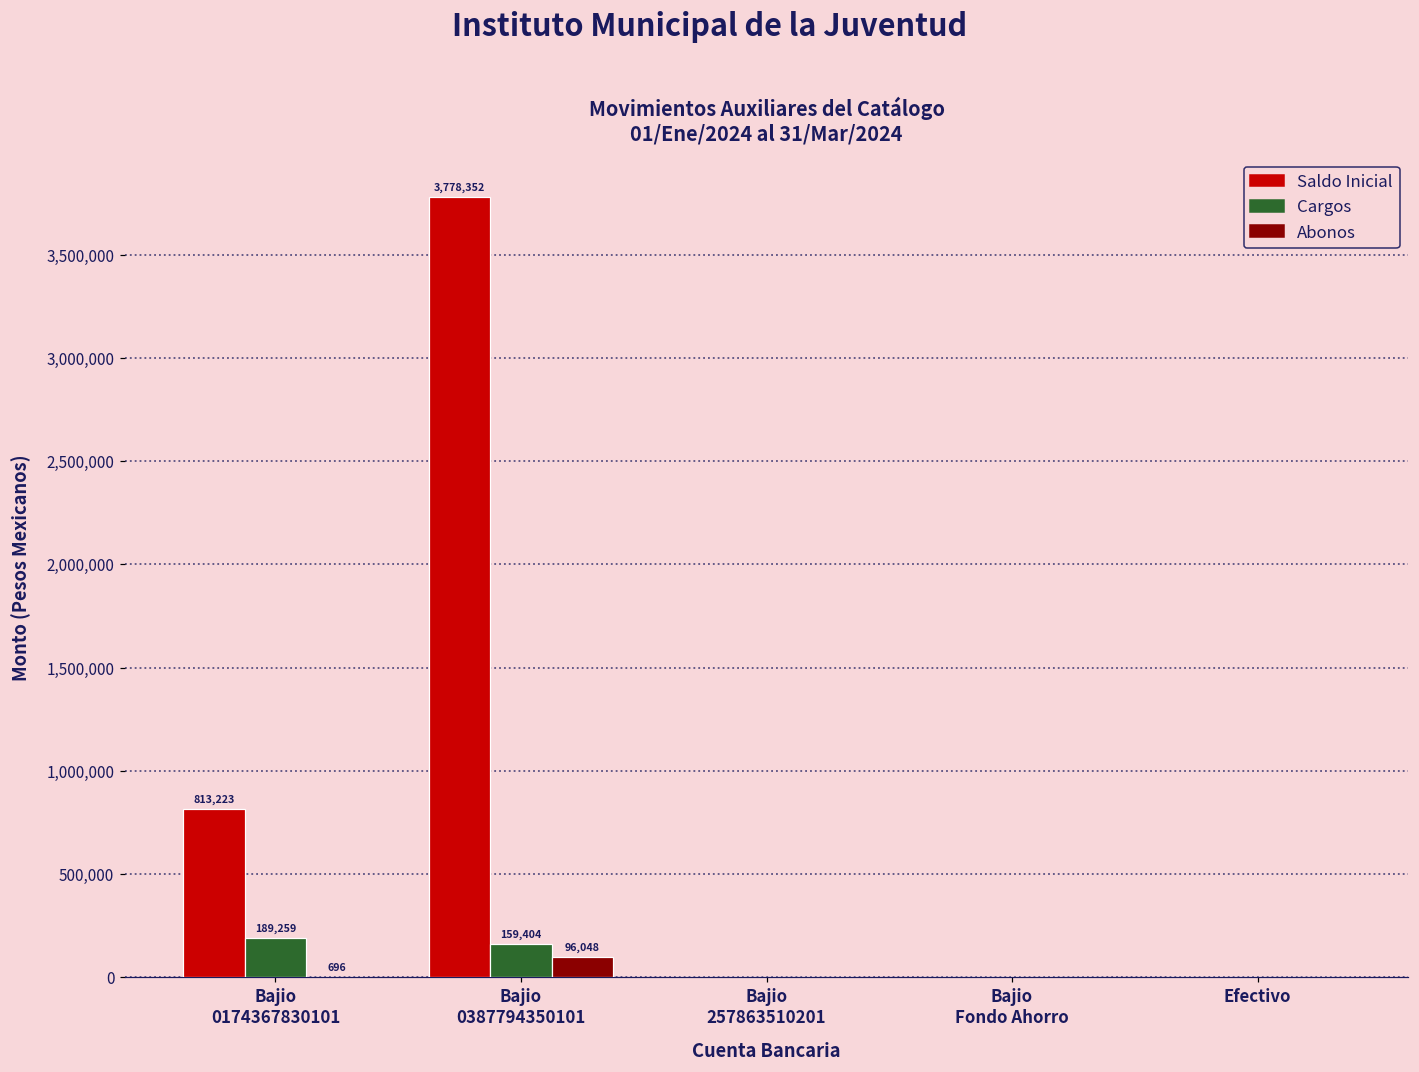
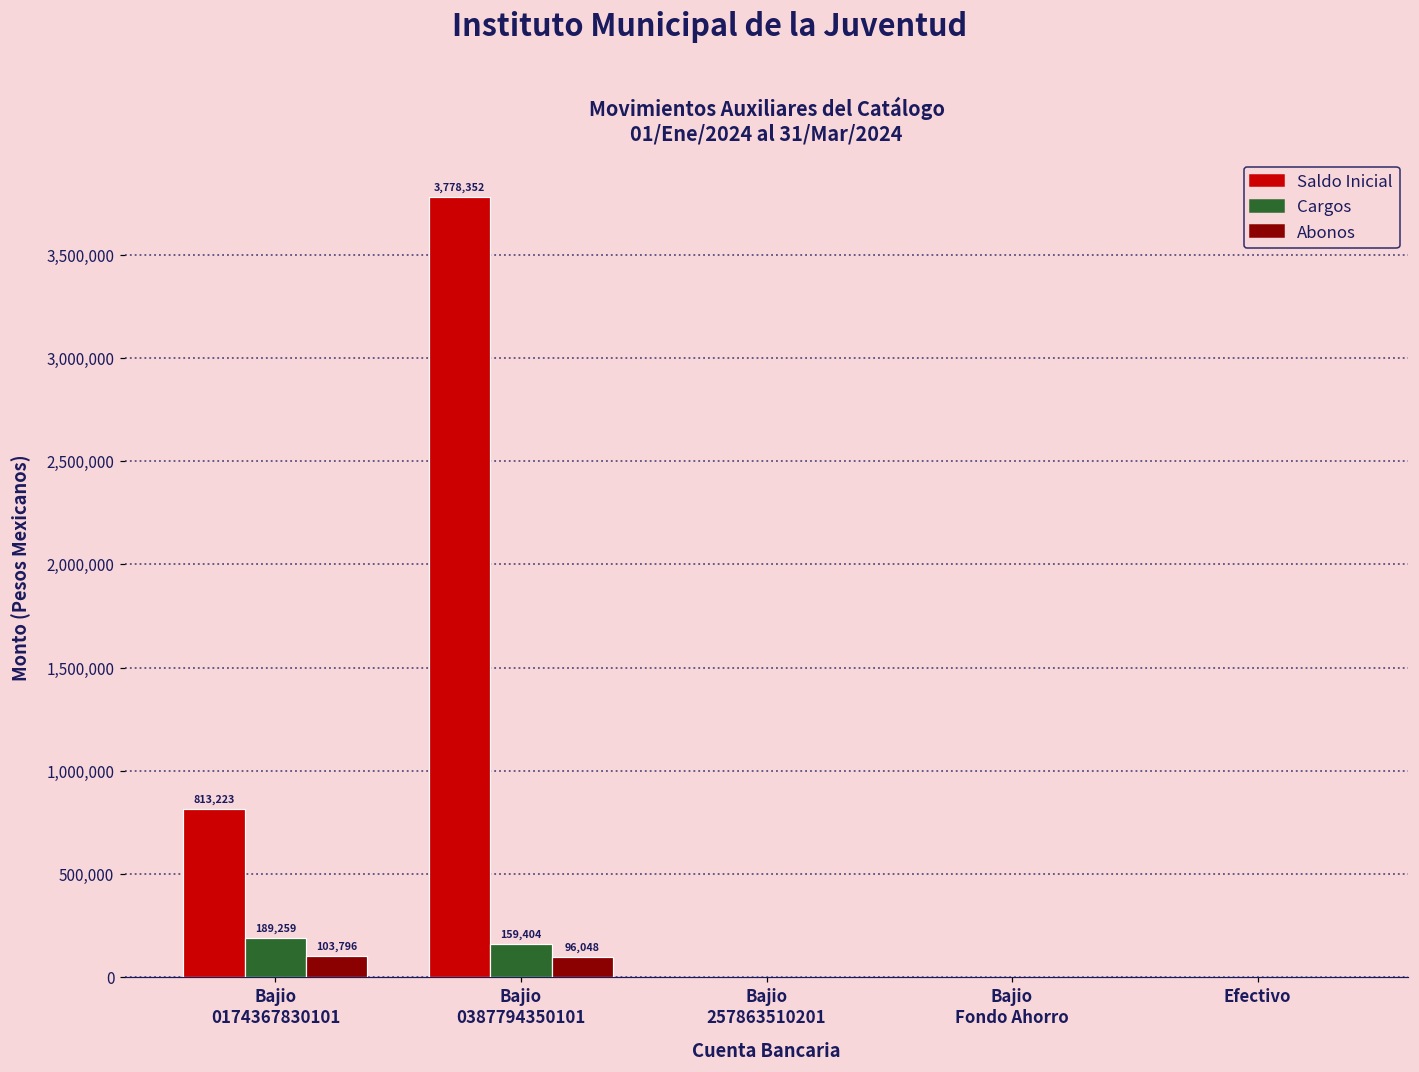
  {
    "Saldo Inicial": {
      "Bajio 0174367830101": "813,223",
      "Bajio 0387794350101": "3,778,352"
    },
    "Cargos": {
      "Bajio 0174367830101": "189,259",
      "Bajio 0387794350101": "159,404"
    },
    "Abonos": {
-     "Bajio 0174367830101": "696",
+     "Bajio 0174367830101": "103,796",
      "Bajio 0387794350101": "96,048"
    }
  }
